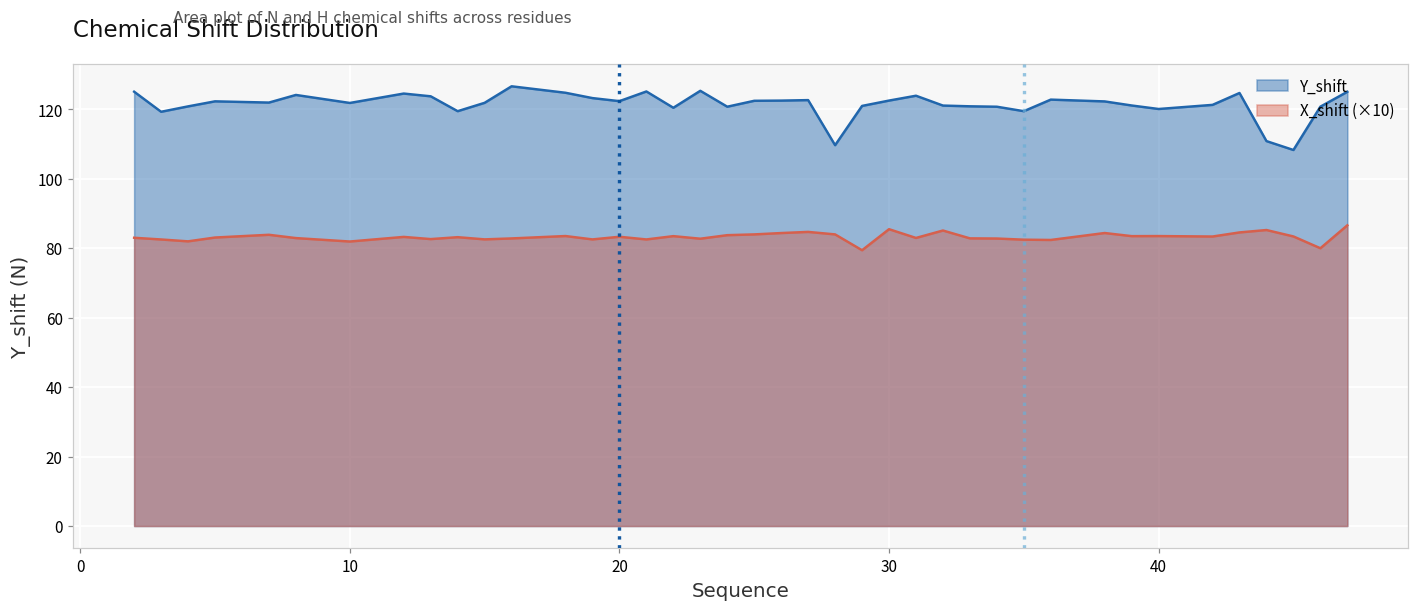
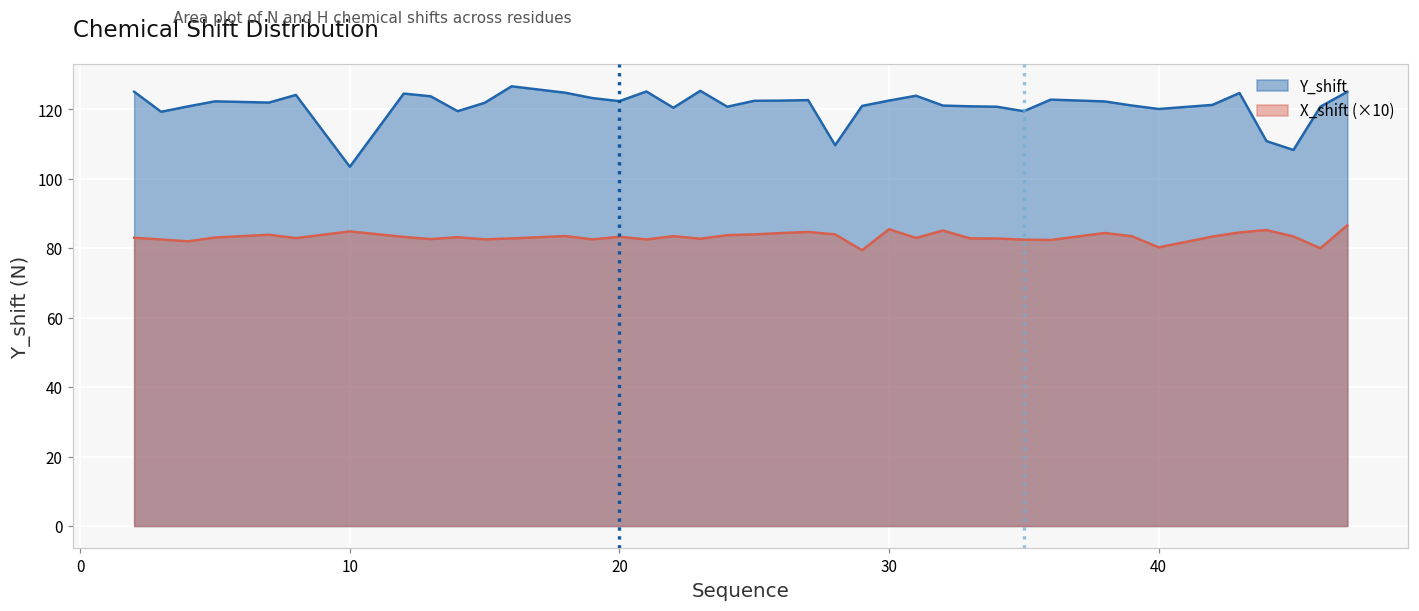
  {
    "Y_shift": {
-     "10": 122,
+     "10": 103,
      "20": 122,
      "30": 123,
      "40": 120
    },
    "X_shift (×10)": {
-     "10": 82,
+     "10": 85,
      "20": 83,
      "30": 86,
-     "40": 84
+     "40": 80
    }
  }
